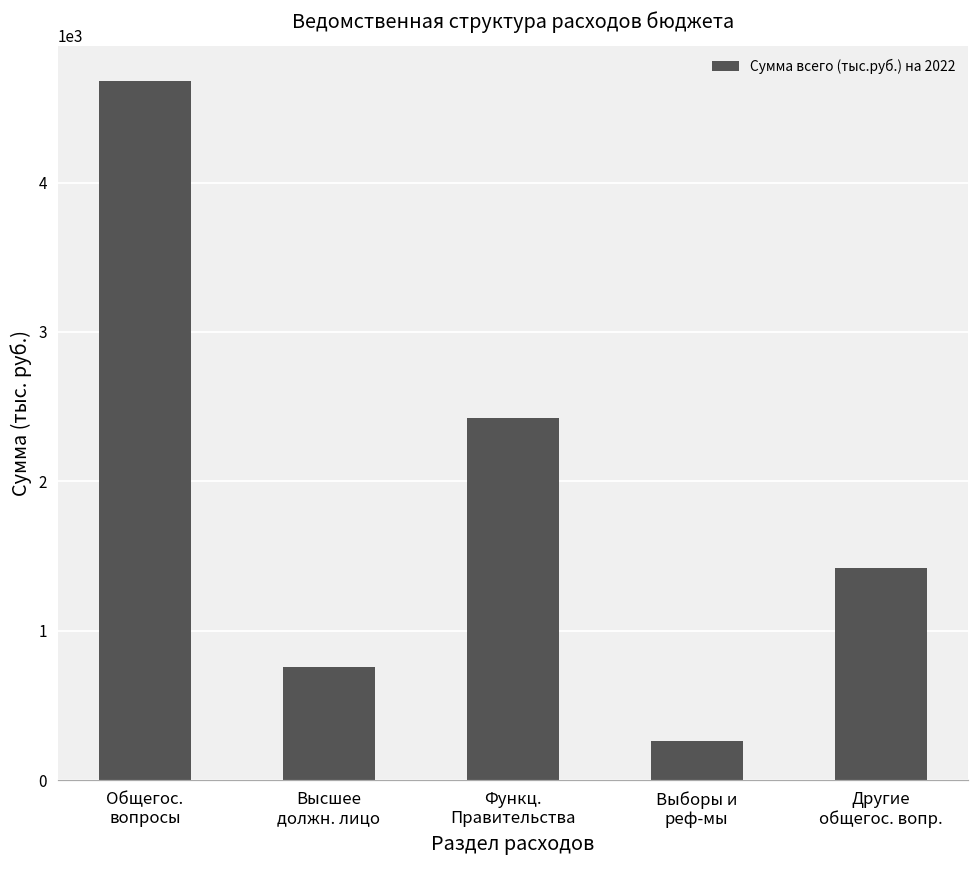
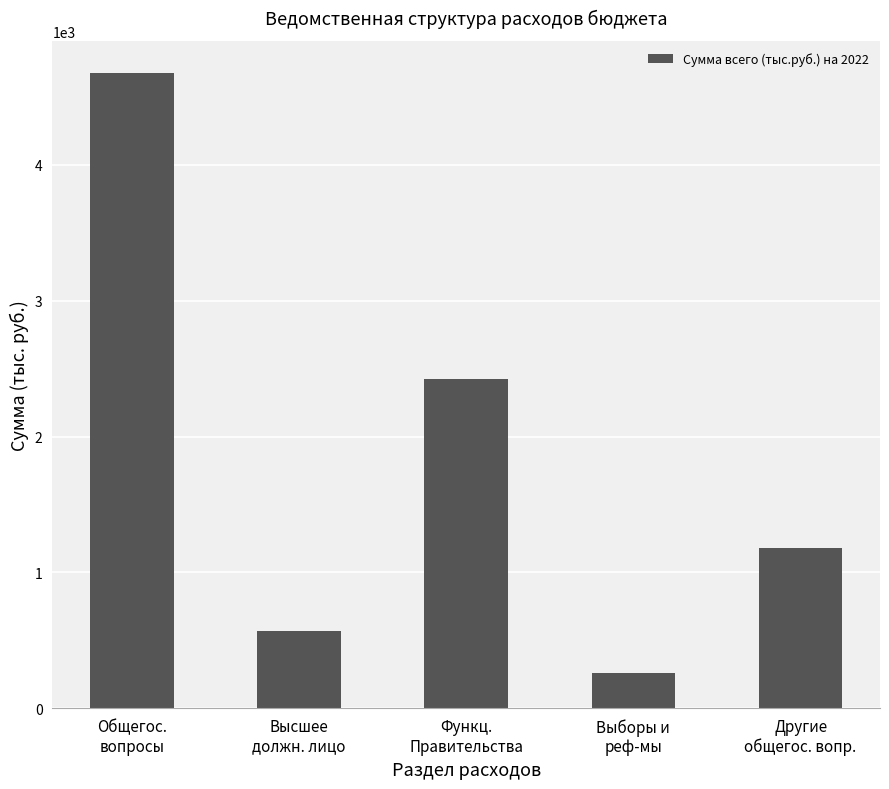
  {
    "Общегос. вопросы": 4680,
-   "Высшее должн. лицо": 760,
+   "Высшее должн. лицо": 570,
    "Функц. Правительства": 2430,
    "Выборы и реф-мы": 260,
-   "Другие общегос. вопр.": 1420
+   "Другие общегос. вопр.": 1180
  }
